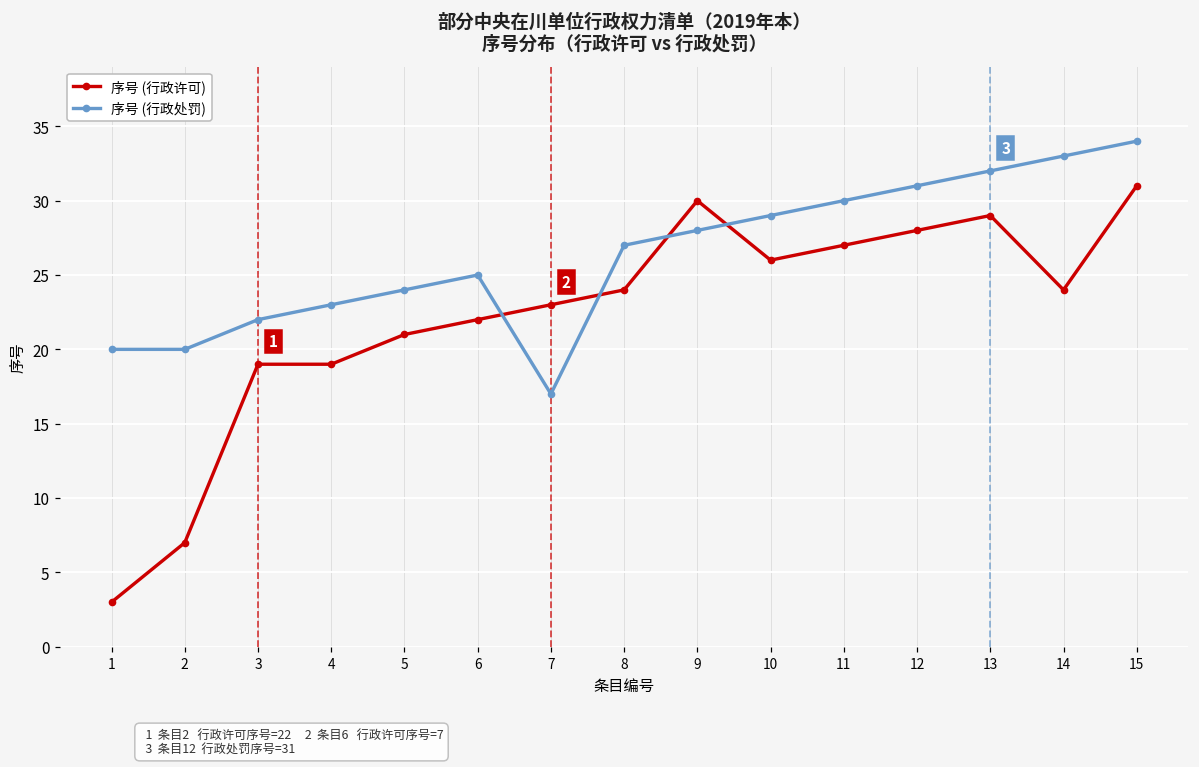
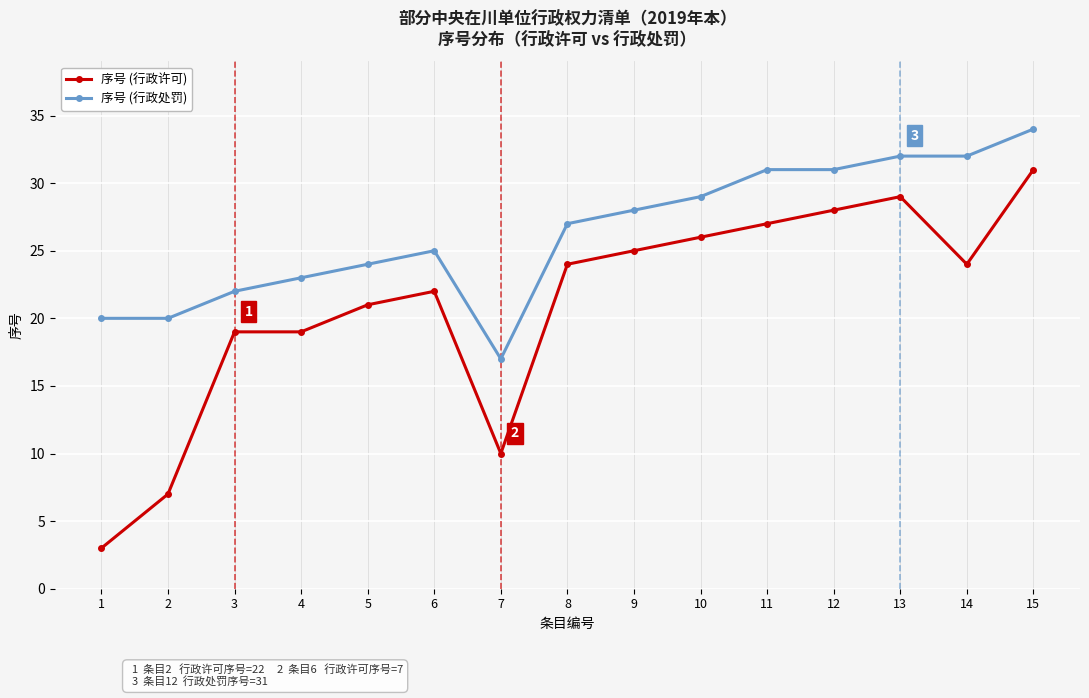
  {
    "序号 (行政许可)": {
      "1": 3,
      "2": 7,
      "4": 19,
      "5": 21,
      "6": 22,
-     "7": 23,
+     "7": 10,
      "8": 24,
-     "9": 30,
+     "9": 25,
      "10": 26,
      "11": 27,
      "12": 28,
      "13": 29,
      "14": 24,
      "15": 31
    },
    "序号 (行政处罚)": {
      "1": 20,
      "2": 20,
      "4": 23,
      "5": 24,
      "6": 25,
      "7": 17,
      "8": 27,
      "9": 28,
      "10": 29,
-     "11": 30,
+     "11": 31,
      "12": 31,
-     "14": 33,
+     "14": 32,
      "15": 34
    }
  }
